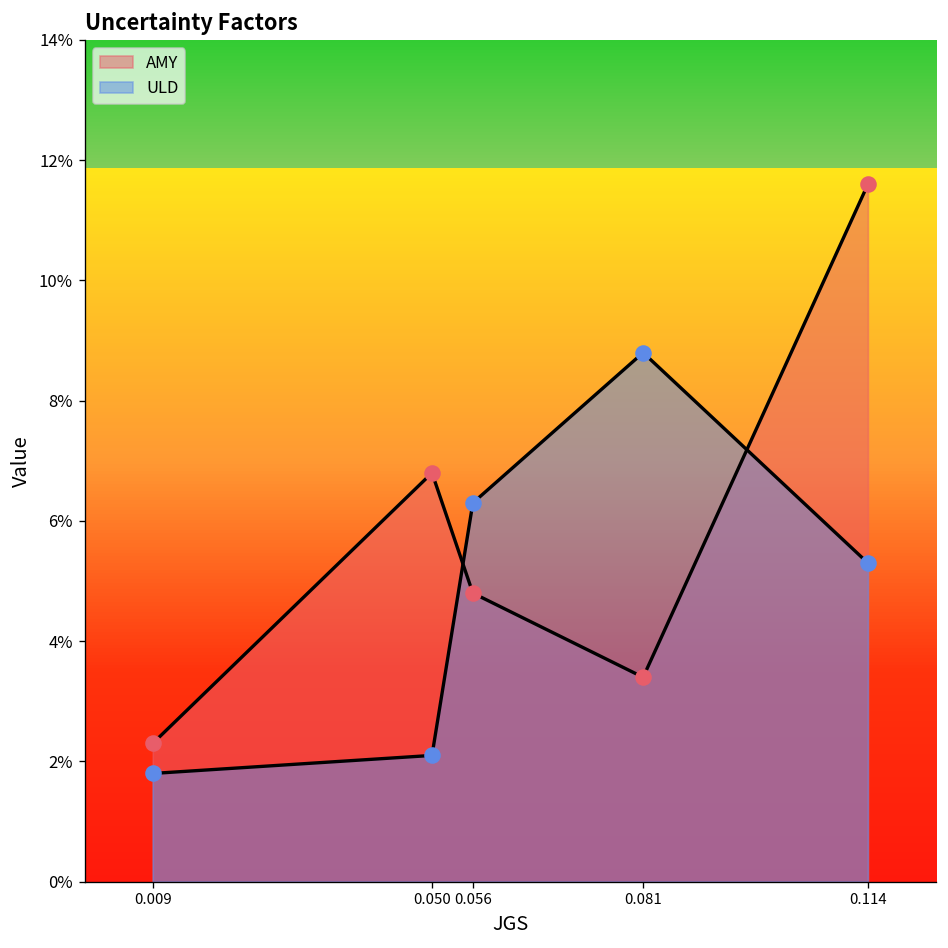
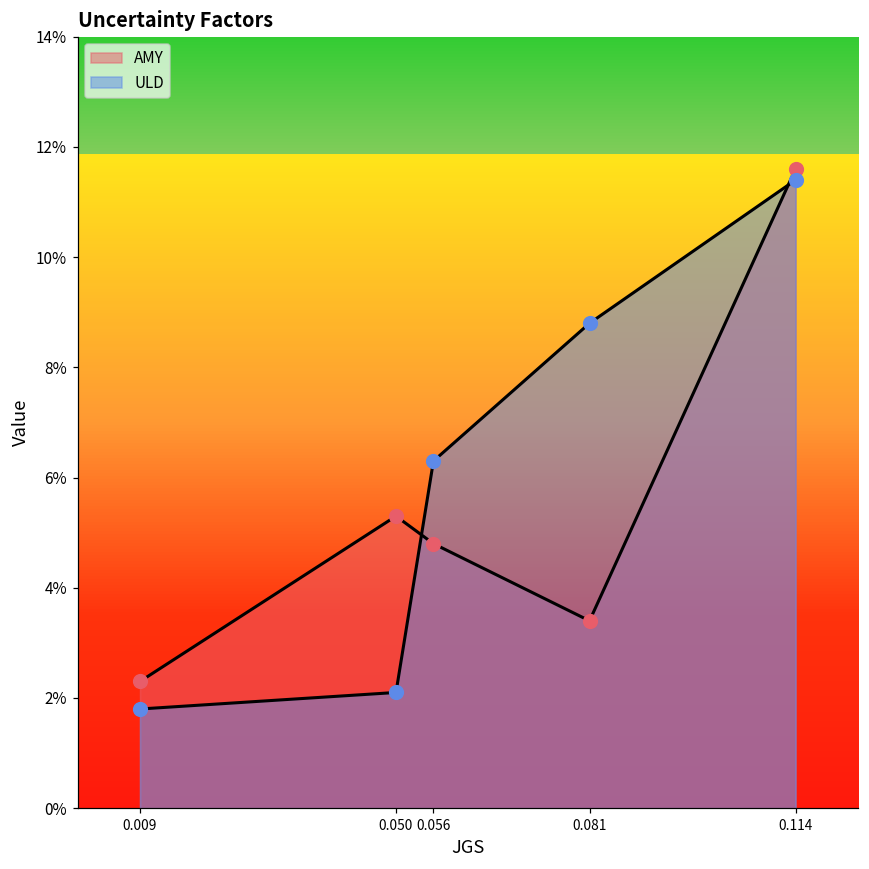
  {
    "AMY": {
      "0.009": "2.3%",
-     "0.050": "6.8%",
+     "0.050": "5.3%",
      "0.056": "4.8%",
      "0.081": "3.4%",
      "0.114": "11.6%"
    },
    "ULD": {
      "0.009": "1.8%",
      "0.050": "2.1%",
      "0.056": "6.3%",
      "0.081": "8.8%",
-     "0.114": "5.3%"
+     "0.114": "11.4%"
    }
  }
